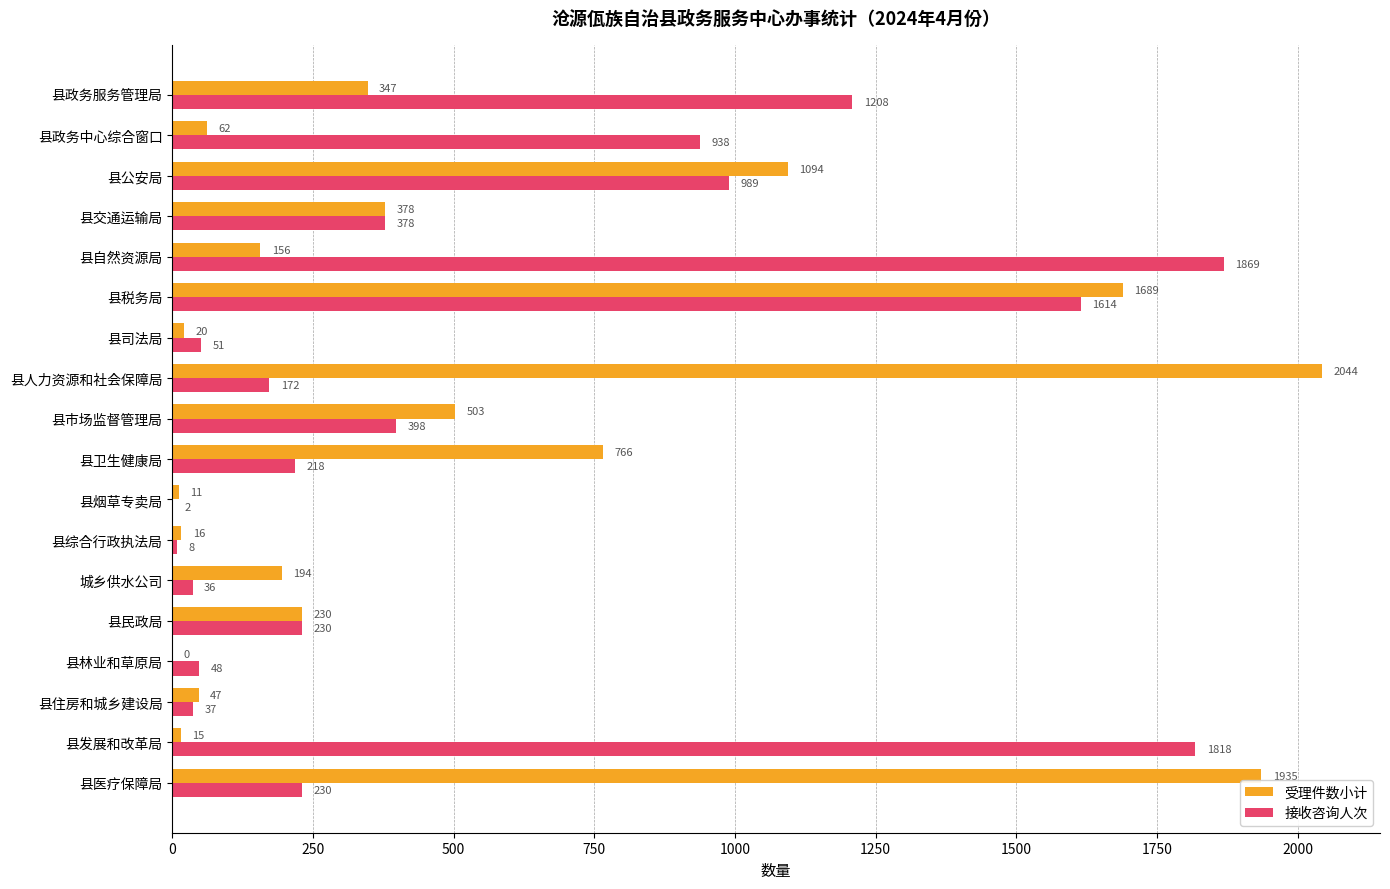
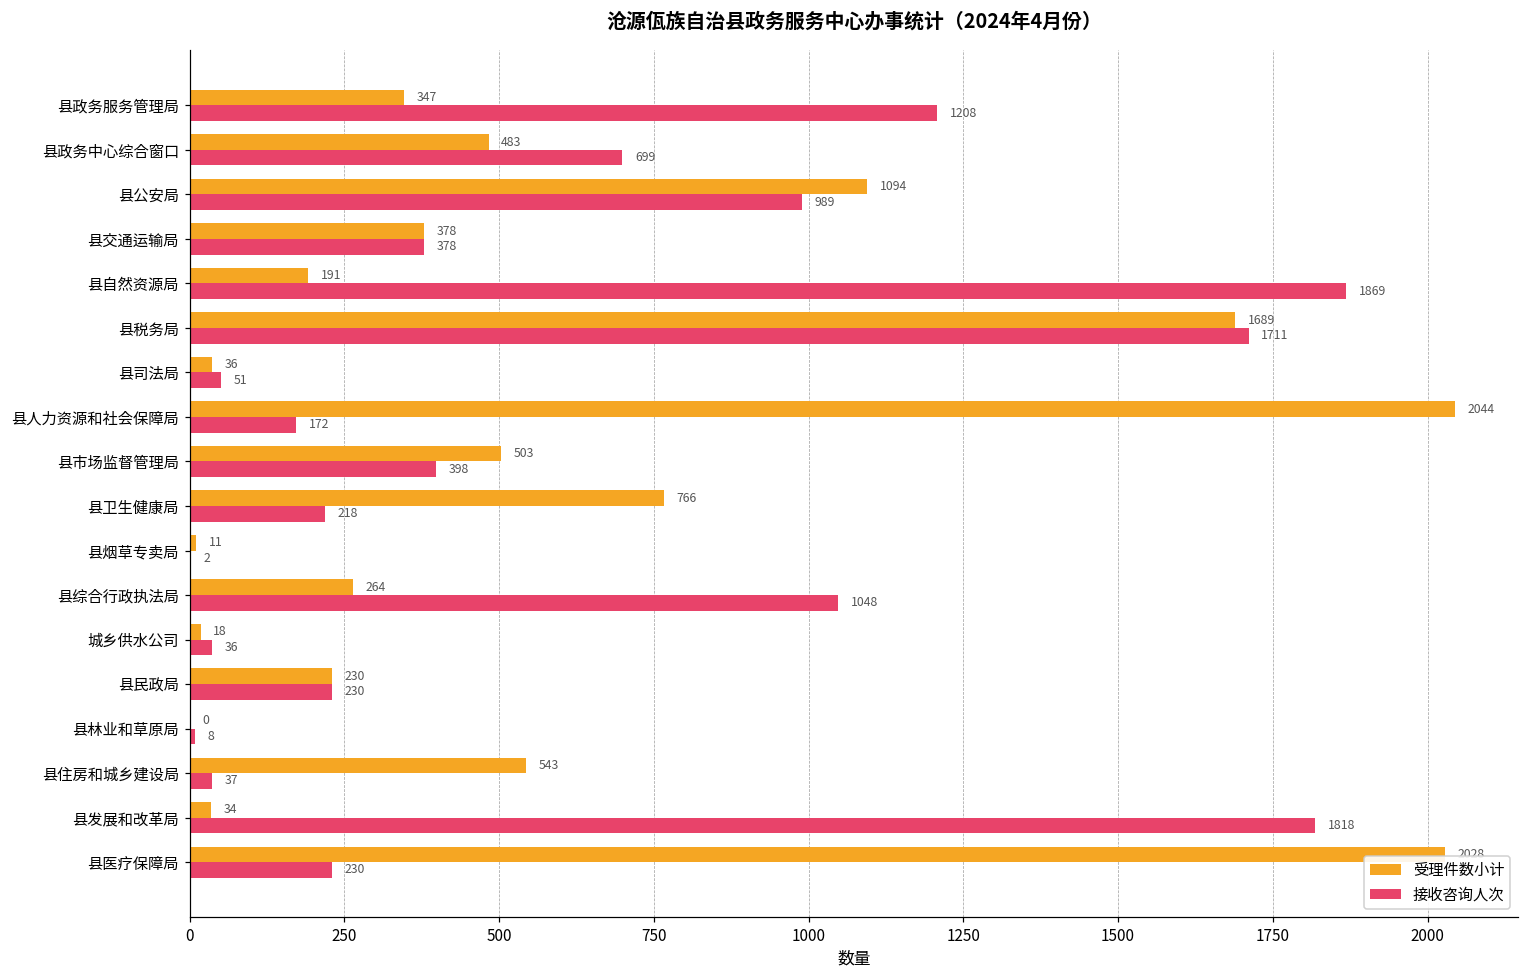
  {
    "受理件数小计": {
      "县政务服务管理局": 347,
-     "县政务中心综合窗口": 62,
+     "县政务中心综合窗口": 483,
      "县公安局": 1094,
      "县交通运输局": 378,
-     "县自然资源局": 156,
+     "县自然资源局": 191,
      "县税务局": 1689,
-     "县司法局": 20,
+     "县司法局": 36,
      "县人力资源和社会保障局": 2044,
      "县市场监督管理局": 503,
      "县卫生健康局": 766,
      "县烟草专卖局": 11,
-     "县综合行政执法局": 16,
-     "城乡供水公司": 194,
+     "县综合行政执法局": 264,
+     "城乡供水公司": 18,
      "县民政局": 230,
      "县林业和草原局": 0,
-     "县住房和城乡建设局": 47,
-     "县发展和改革局": 15,
-     "县医疗保障局": 1935
+     "县住房和城乡建设局": 543,
+     "县发展和改革局": 34,
+     "县医疗保障局": 2028
    },
    "接收咨询人次": {
      "县政务服务管理局": 1208,
-     "县政务中心综合窗口": 938,
+     "县政务中心综合窗口": 699,
      "县公安局": 989,
      "县交通运输局": 378,
      "县自然资源局": 1869,
-     "县税务局": 1614,
+     "县税务局": 1711,
      "县司法局": 51,
      "县人力资源和社会保障局": 172,
      "县市场监督管理局": 398,
      "县卫生健康局": 218,
      "县烟草专卖局": 2,
-     "县综合行政执法局": 8,
+     "县综合行政执法局": 1048,
      "城乡供水公司": 36,
      "县民政局": 230,
-     "县林业和草原局": 48,
+     "县林业和草原局": 8,
      "县住房和城乡建设局": 37,
      "县发展和改革局": 1818,
      "县医疗保障局": 230
    }
  }
